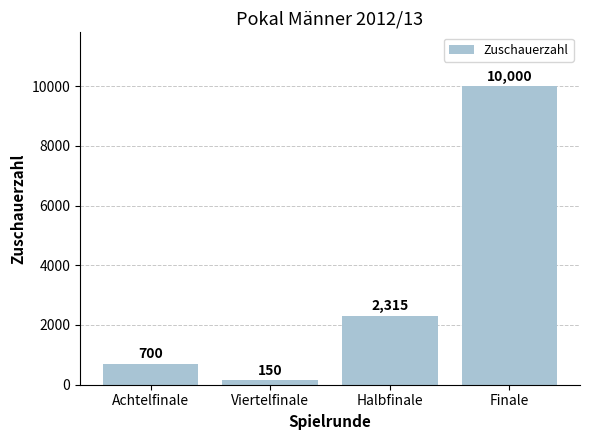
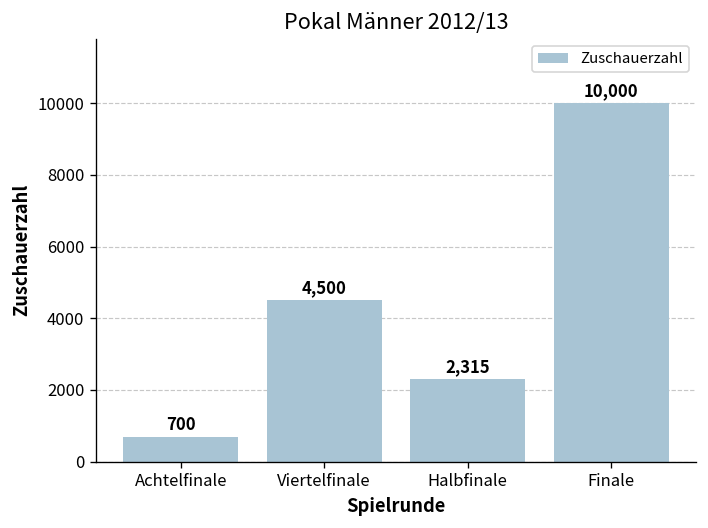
  {
    "Achtelfinale": "700",
-   "Viertelfinale": "150",
+   "Viertelfinale": "4,500",
    "Halbfinale": "2,315",
    "Finale": "10,000"
  }
